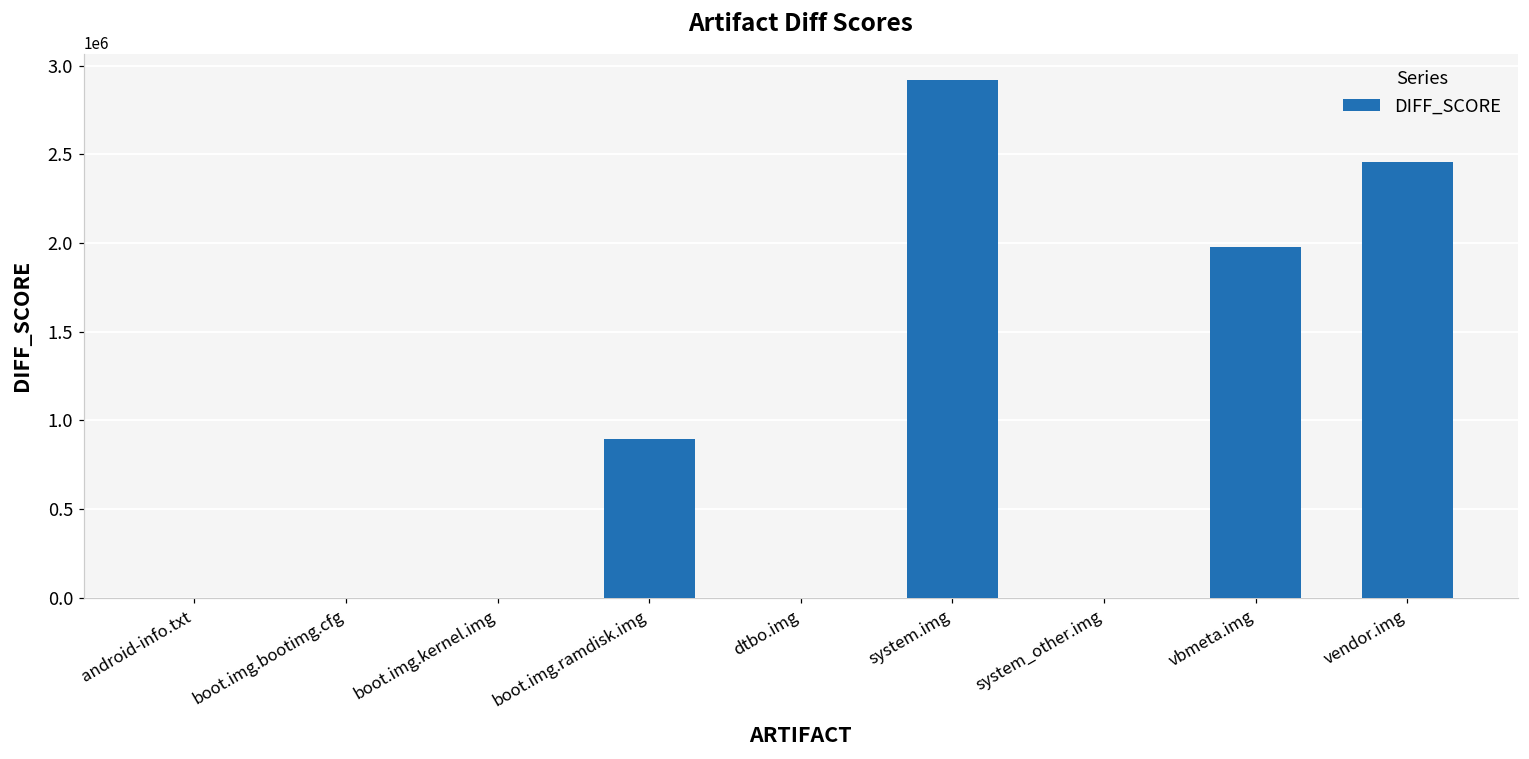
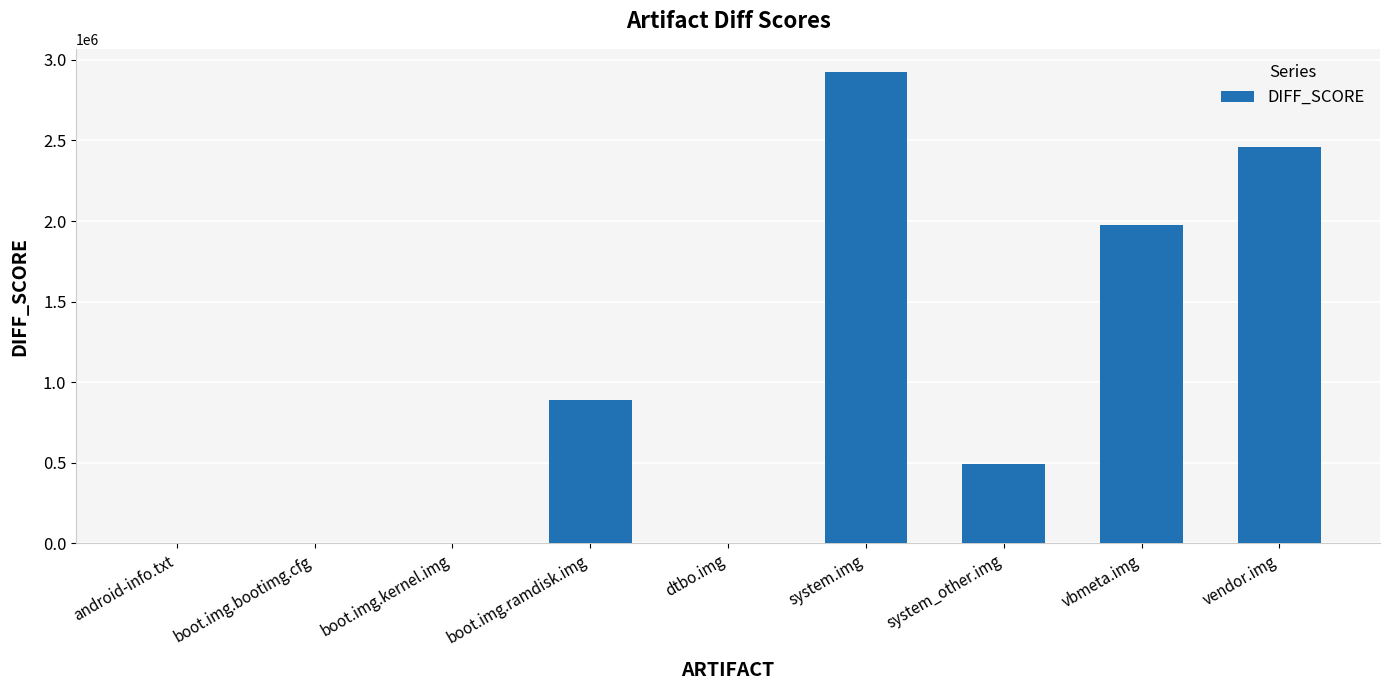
  {
    "boot.img.bootimg.cfg": 0,
    "boot.img.kernel.img": 0,
    "boot.img.ramdisk.img": 890000,
    "system.img": 2920000,
-   "system_other.img": 0,
+   "system_other.img": 500000,
    "vbmeta.img": 1980000,
    "vendor.img": 2460000
  }
